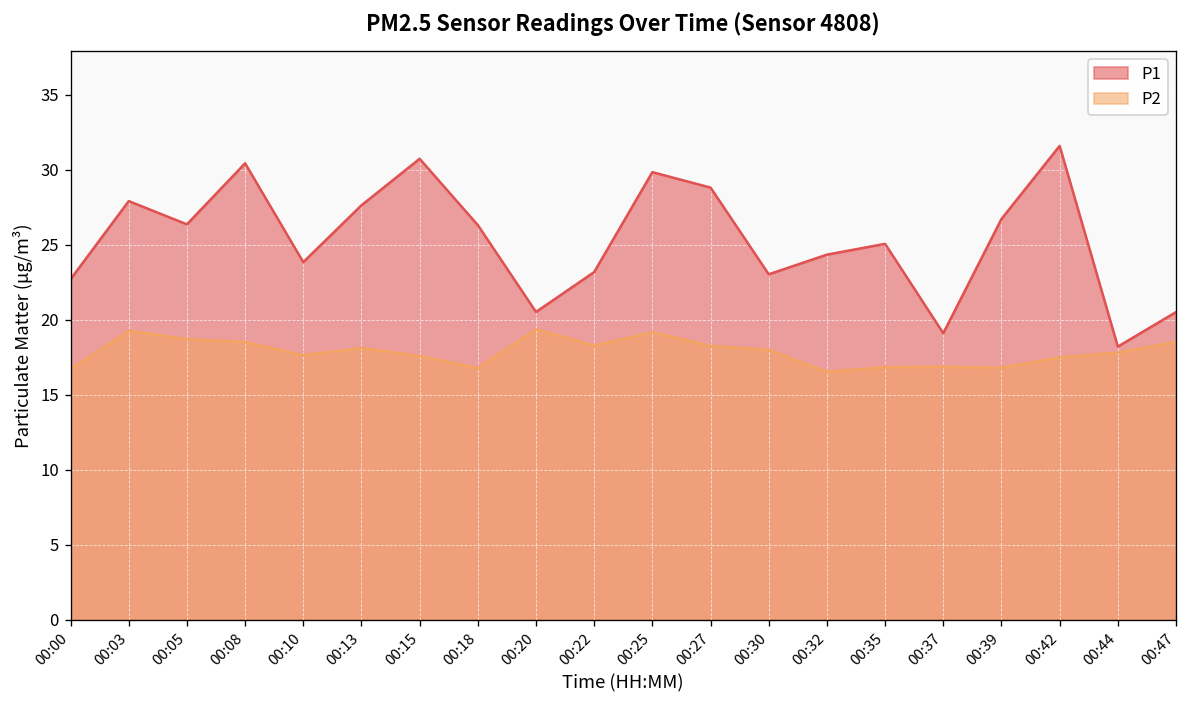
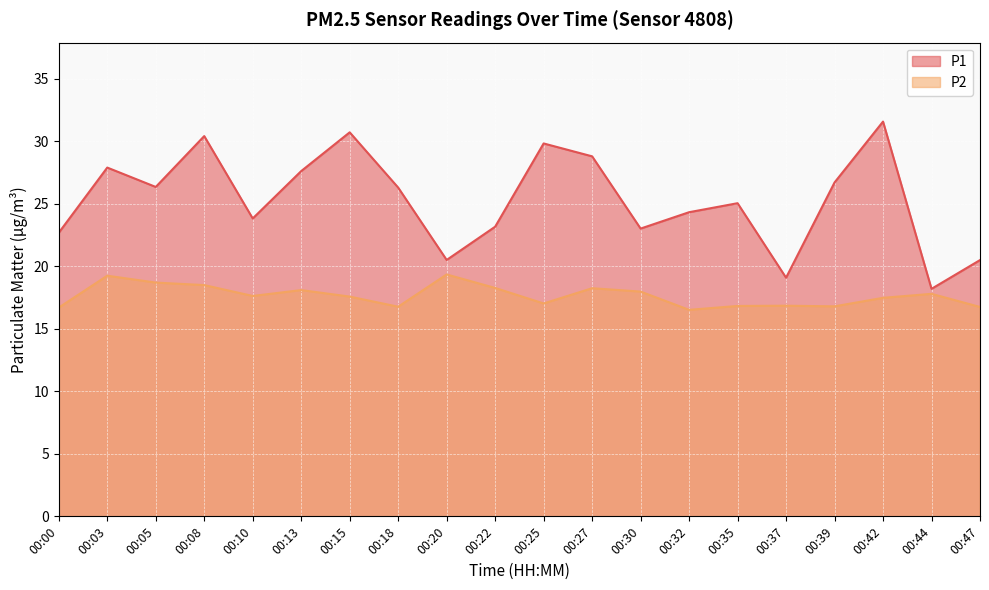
  {
    "P1": {
      "00:00": 22.7,
      "00:03": 27.9,
      "00:05": 26.4,
      "00:08": 30.4,
      "00:10": 23.8,
      "00:13": 27.6,
      "00:15": 30.7,
      "00:18": 26.3,
      "00:20": 20.5,
      "00:22": 23.2,
      "00:25": 29.8,
      "00:27": 28.8,
      "00:30": 23.0,
      "00:32": 24.3,
      "00:35": 25.1,
      "00:37": 19.1,
      "00:39": 26.7,
      "00:42": 31.6,
      "00:44": 18.2,
      "00:47": 20.5
    },
    "P2": {
      "00:00": 16.7,
      "00:03": 19.3,
      "00:05": 18.7,
      "00:08": 18.5,
      "00:10": 17.6,
      "00:13": 18.1,
      "00:15": 17.6,
      "00:18": 16.8,
      "00:20": 19.4,
      "00:22": 18.3,
-     "00:25": 19.2,
+     "00:25": 17.0,
      "00:27": 18.3,
      "00:30": 18.0,
      "00:32": 16.5,
      "00:35": 16.8,
      "00:37": 16.9,
      "00:39": 16.8,
      "00:42": 17.5,
      "00:44": 17.8,
-     "00:47": 18.5
+     "00:47": 16.8
    }
  }
